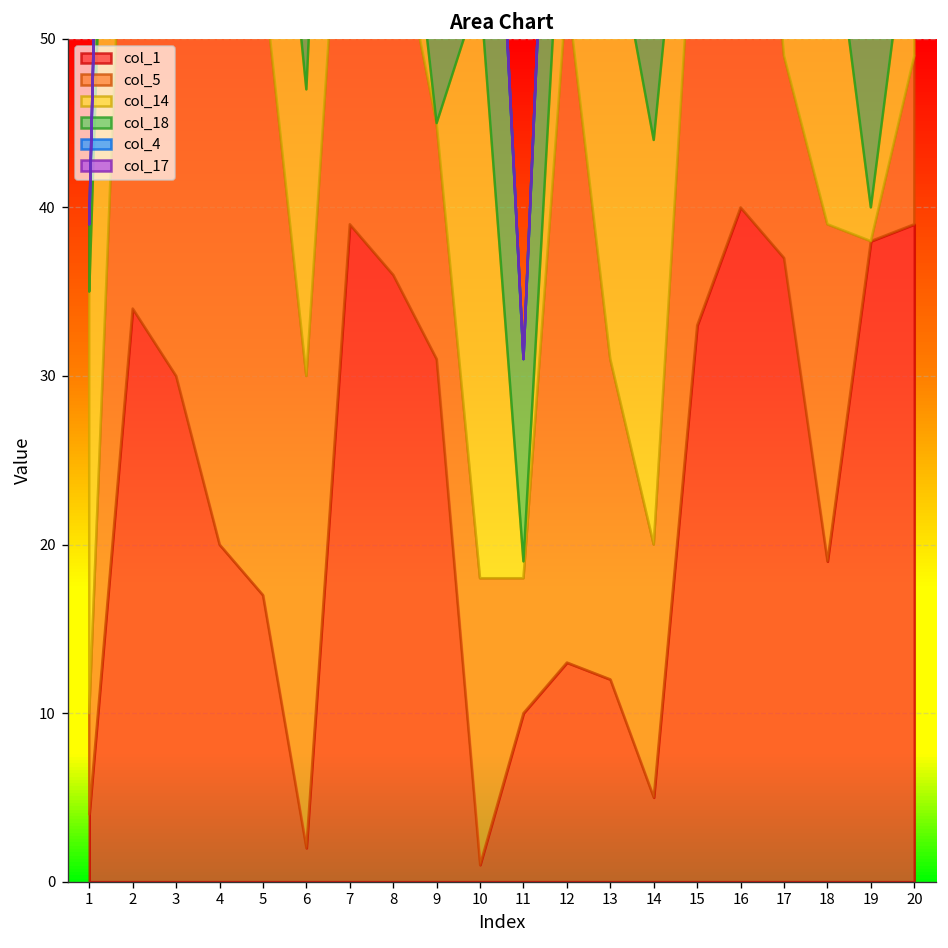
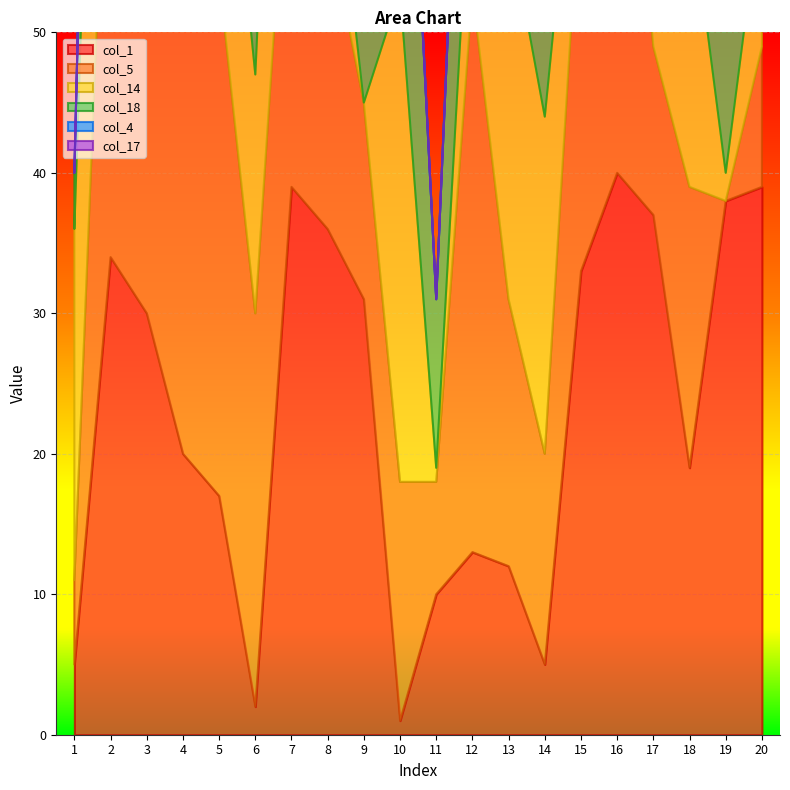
  {
    "col_1": {
-     "1": 4,
+     "1": 5,
      "2": 34,
      "3": 30,
      "4": 20,
      "5": 17,
      "6": 2,
      "7": 39,
      "8": 36,
      "9": 31,
      "10": 1,
      "11": 10,
      "12": 13,
      "13": 12,
      "14": 5,
      "15": 33,
      "16": 40,
      "17": 37,
      "18": 19,
      "20": 39
    },
    "col_5": {
      "1": 6,
      "6": 28,
      "10": 17,
      "11": 8,
      "13": 19,
      "14": 15,
      "17": 12,
      "18": 20,
      "20": 10
    },
    "col_14": {
      "1": 25,
      "6": 17,
      "11": 1,
      "14": 24,
      "19": 2
    }
  }
